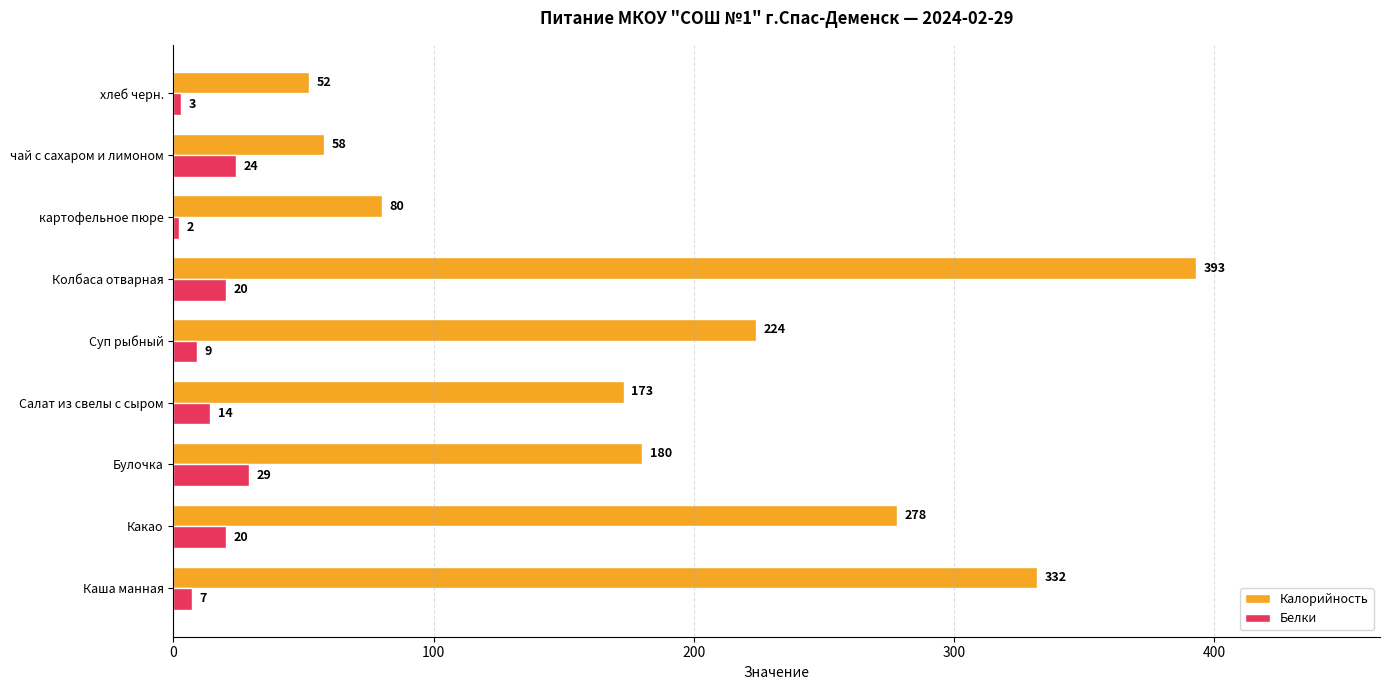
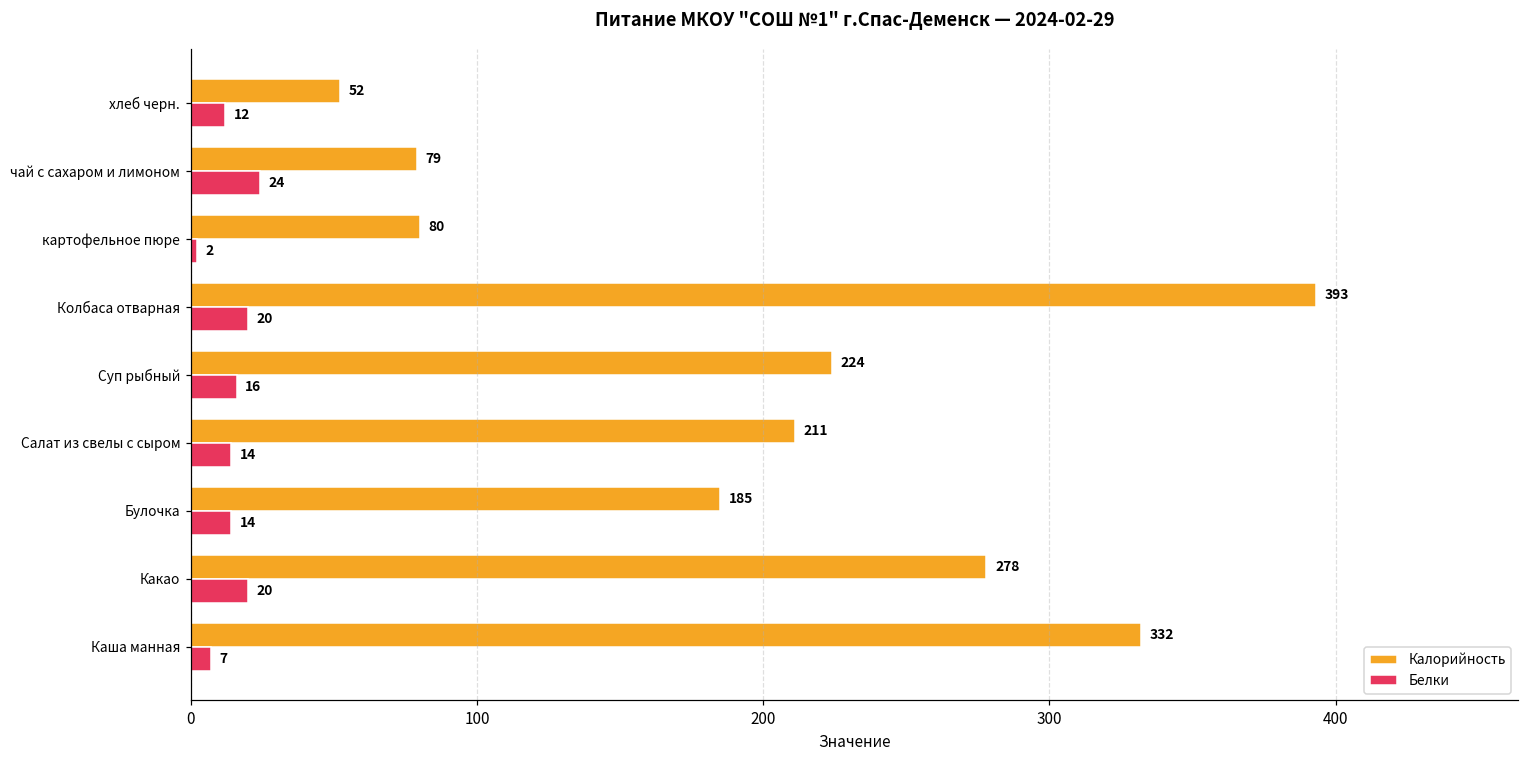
  {
    "Калорийность": {
      "хлеб черн.": 52,
-     "чай с сахаром и лимоном": 58,
+     "чай с сахаром и лимоном": 79,
      "картофельное пюре": 80,
      "Колбаса отварная": 393,
      "Суп рыбный": 224,
-     "Салат из свелы с сыром": 173,
-     "Булочка": 180,
+     "Салат из свелы с сыром": 211,
+     "Булочка": 185,
      "Какао": 278,
      "Каша манная": 332
    },
    "Белки": {
-     "хлеб черн.": 3,
+     "хлеб черн.": 12,
      "чай с сахаром и лимоном": 24,
      "картофельное пюре": 2,
      "Колбаса отварная": 20,
-     "Суп рыбный": 9,
+     "Суп рыбный": 16,
      "Салат из свелы с сыром": 14,
-     "Булочка": 29,
+     "Булочка": 14,
      "Какао": 20,
      "Каша манная": 7
    }
  }
